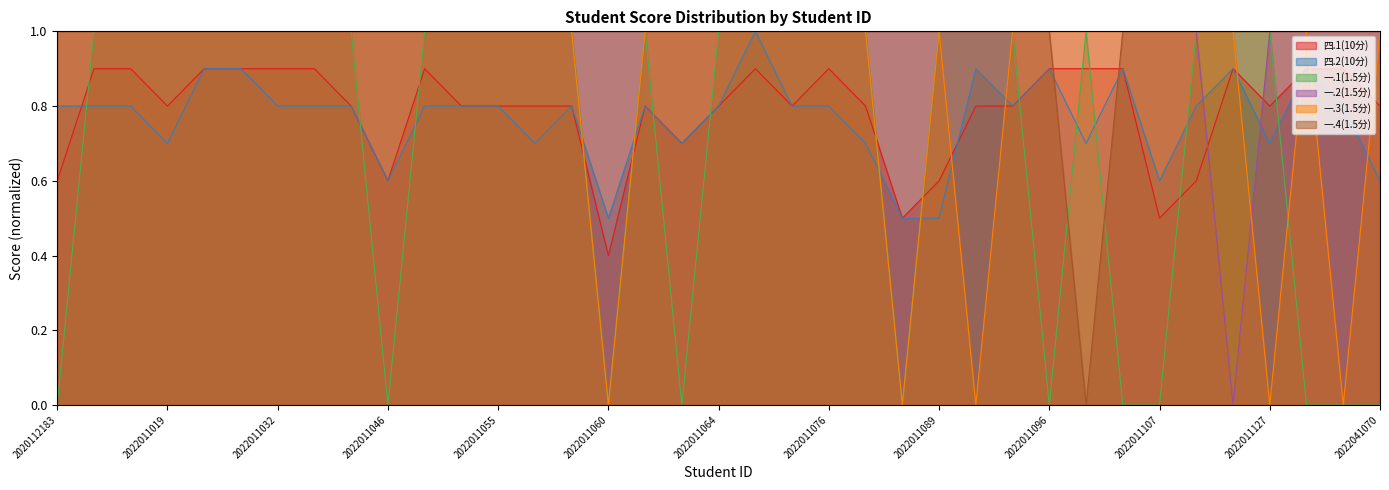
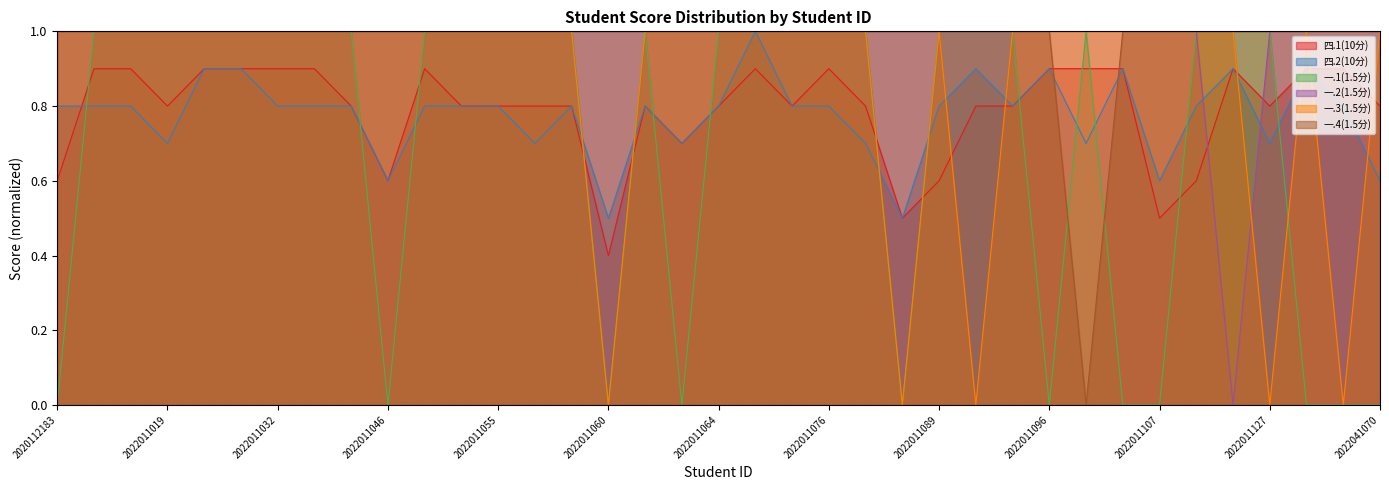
  {
    "四.1(10分)": {
      "2020112183": 0.60,
      "2022011019": 0.80,
      "2022011032": 0.90,
      "2022011060": 0.40,
      "2022011076": 0.90,
      "2022011089": 0.60,
      "2022011107": 0.50,
      "2022011127": 0.80,
      "2022041070": 0.80
    },
    "四.2(10分)": {
      "2020112183": 0.80,
      "2022011019": 0.70,
      "2022011032": 0.80,
      "2022011060": 0.50,
      "2022011076": 0.80,
-     "2022011089": 0.50,
+     "2022011089": 0.80,
      "2022011107": 0.60,
      "2022011127": 0.70,
      "2022041070": 0.60
    },
    "一.1(1.5分)": {
      "2020112183": 0.00,
      "2022011046": 0.00,
      "2022011096": 0.00,
      "2022011107": 0.00,
      "2022041070": 0.00
    },
    "一.3(1.5分)": {
      "2022011127": 0.00
    }
  }
